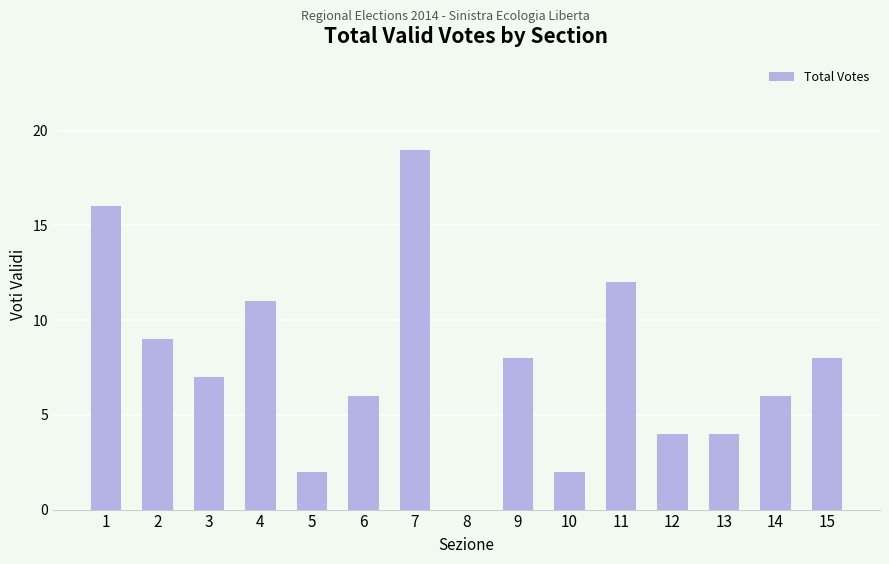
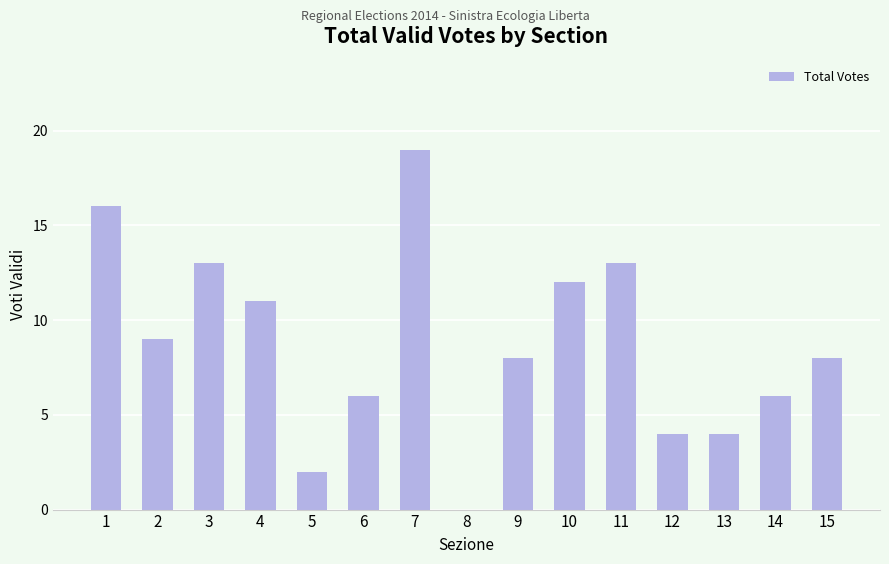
  {
    "1": 16,
    "2": 9,
-   "3": 7,
+   "3": 13,
    "4": 11,
    "5": 2,
    "6": 6,
    "7": 19,
    "8": 0,
    "9": 8,
-   "10": 2,
-   "11": 12,
+   "10": 12,
+   "11": 13,
    "12": 4,
    "13": 4,
    "14": 6,
    "15": 8
  }
